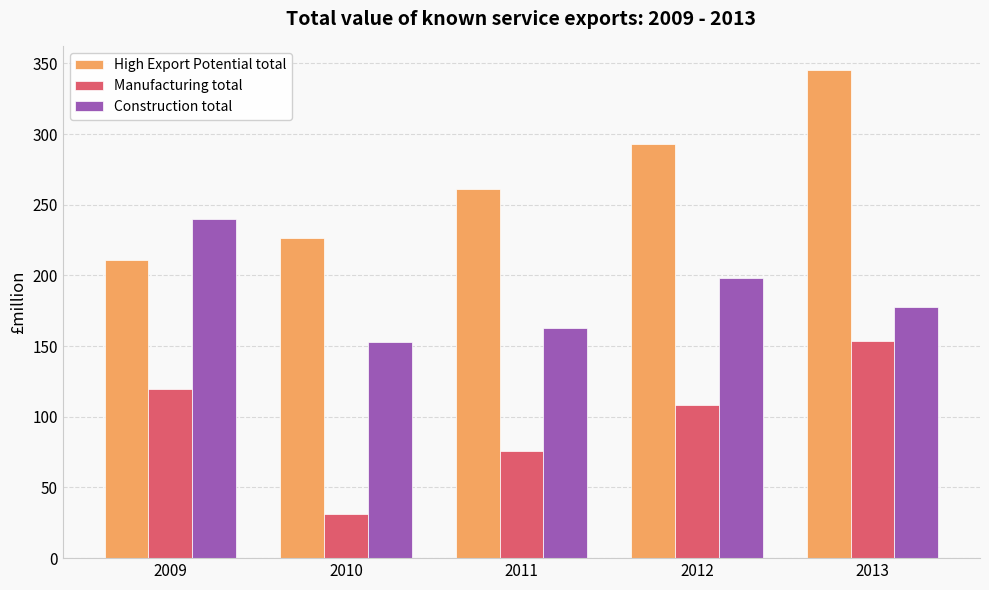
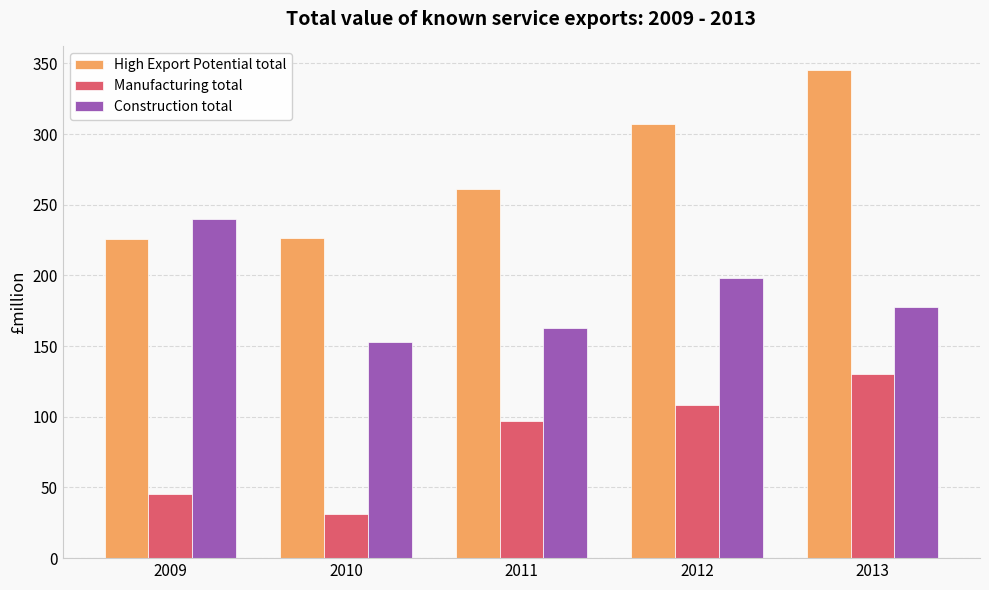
  {
    "High Export Potential total": {
-     "2009": 211,
+     "2009": 226,
      "2010": 226,
      "2011": 261,
-     "2012": 293,
+     "2012": 307,
      "2013": 345
    },
    "Manufacturing total": {
-     "2009": 120,
+     "2009": 45,
      "2010": 31,
-     "2011": 76,
+     "2011": 97,
      "2012": 108,
-     "2013": 154
+     "2013": 130
    },
    "Construction total": {
      "2009": 240,
      "2010": 153,
      "2011": 163,
      "2012": 198,
      "2013": 178
    }
  }
